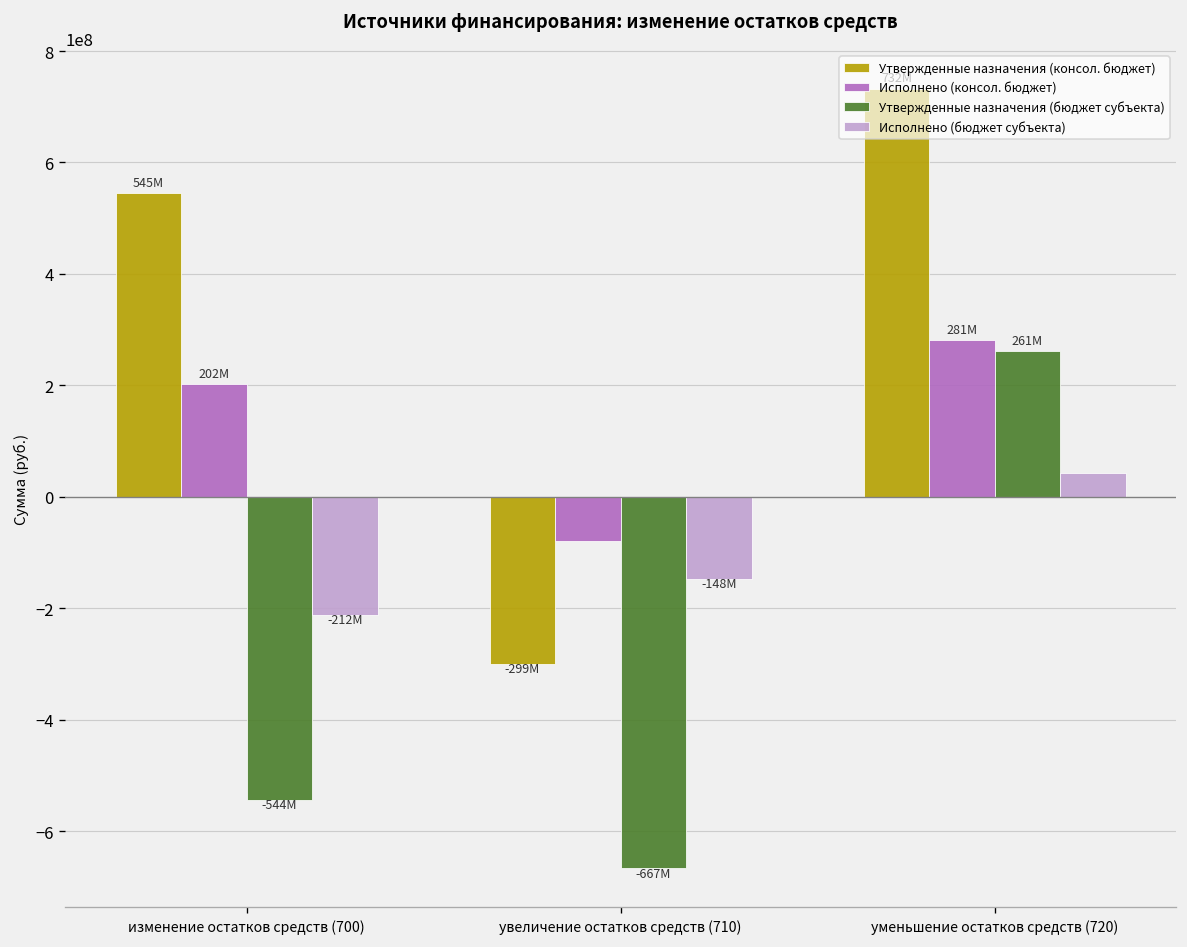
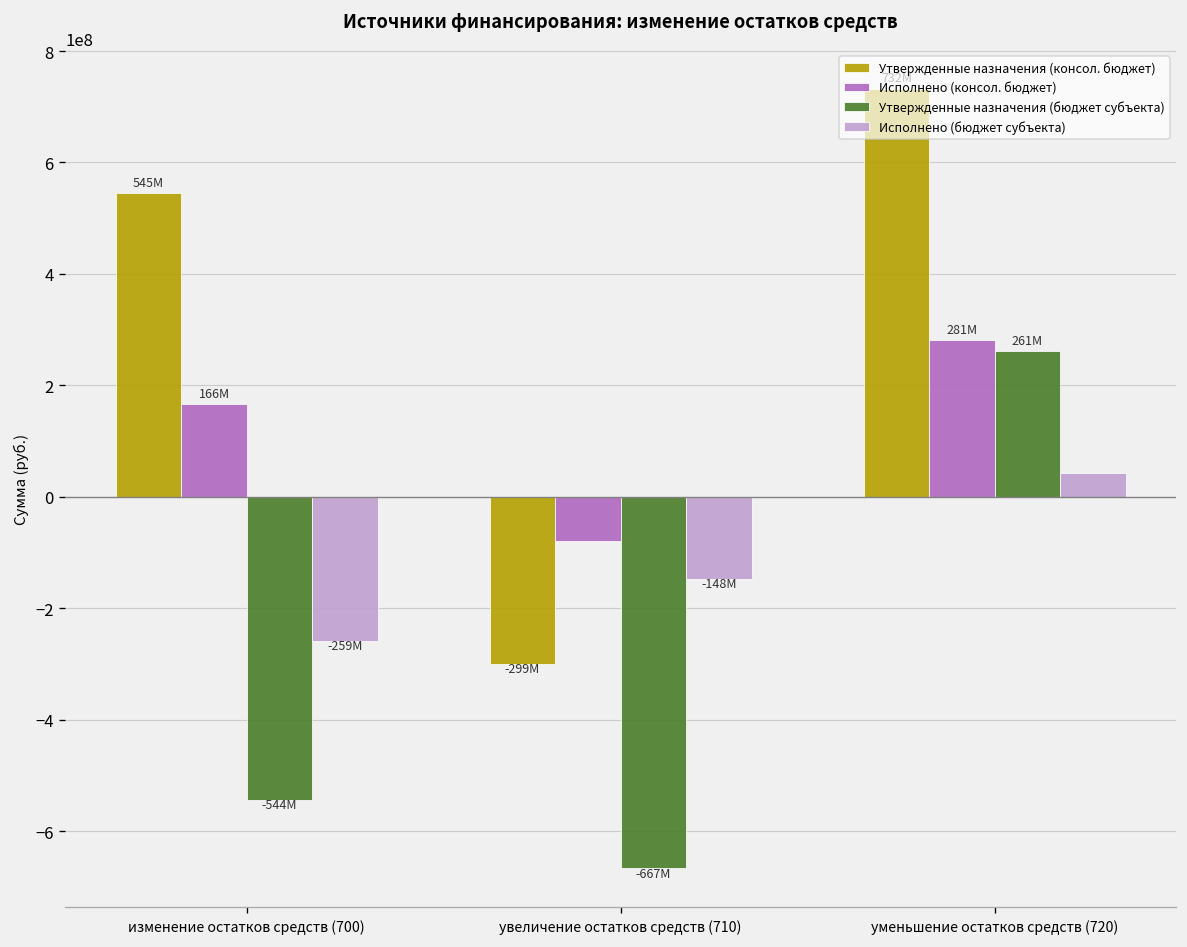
  {
    "Утвержденные назначения (консол. бюджет)": {
      "изменение остатков средств (700)": "545M",
      "увеличение остатков средств (710)": "-299M"
    },
    "Исполнено (консол. бюджет)": {
-     "изменение остатков средств (700)": "202M",
+     "изменение остатков средств (700)": "166M",
      "уменьшение остатков средств (720)": "281M"
    },
    "Утвержденные назначения (бюджет субъекта)": {
      "изменение остатков средств (700)": "-544M",
      "увеличение остатков средств (710)": "-667M",
      "уменьшение остатков средств (720)": "261M"
    },
    "Исполнено (бюджет субъекта)": {
-     "изменение остатков средств (700)": "-212M",
+     "изменение остатков средств (700)": "-259M",
      "увеличение остатков средств (710)": "-148M"
    }
  }
